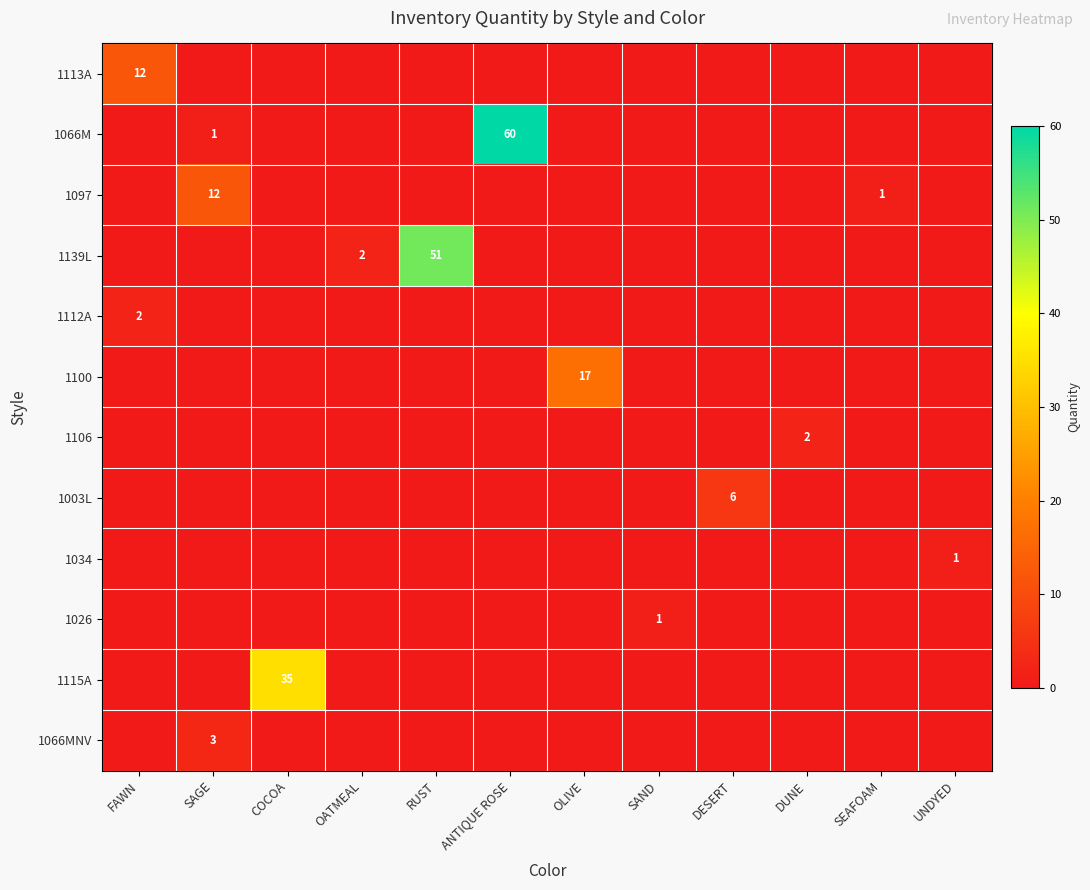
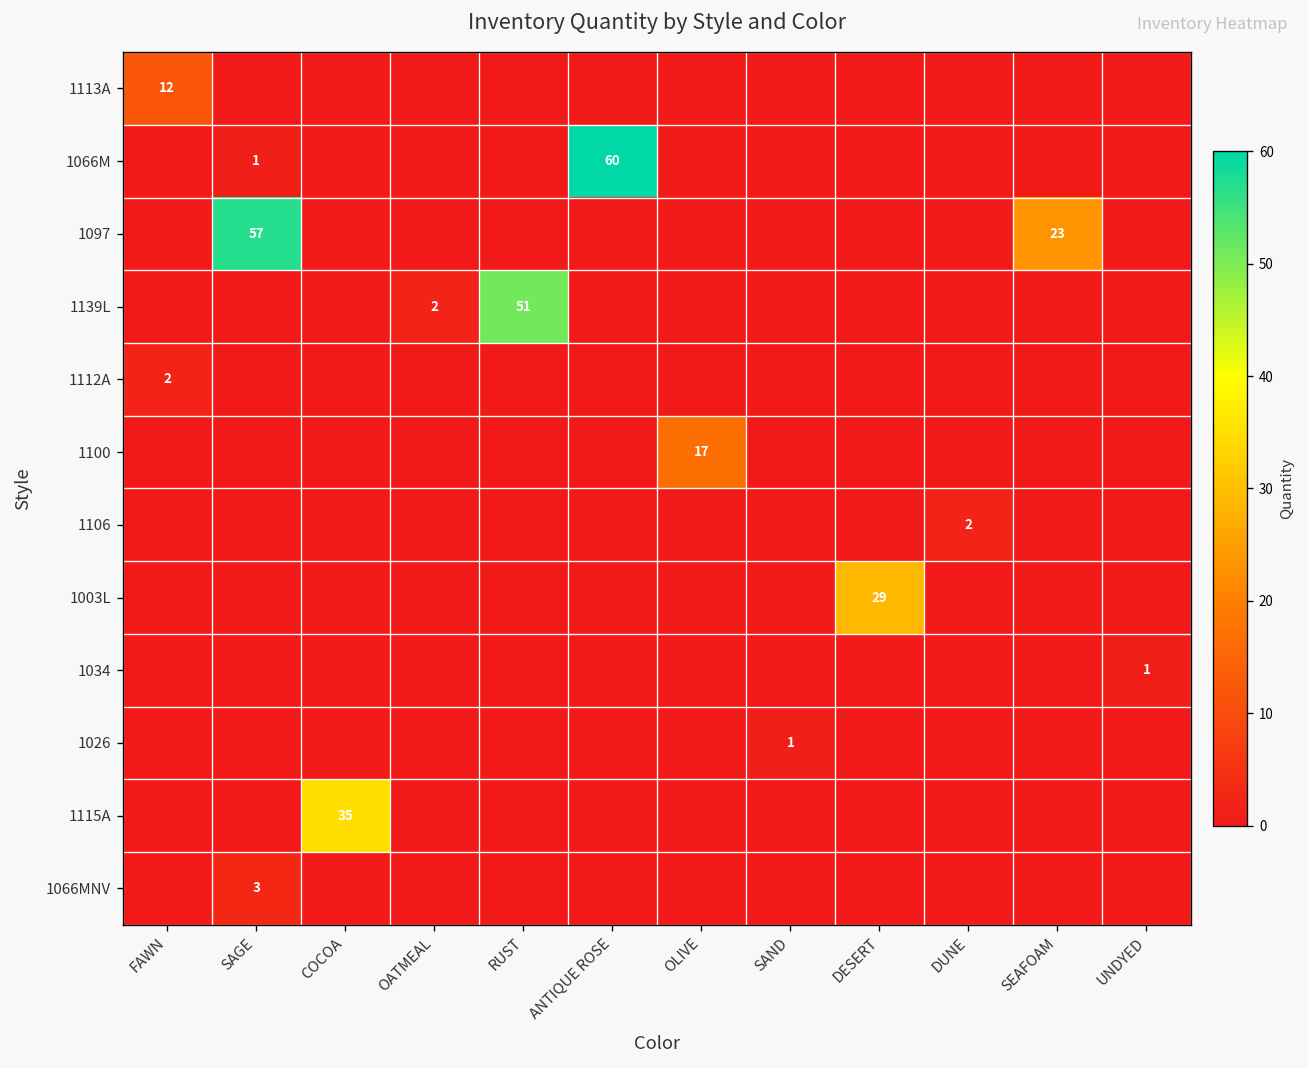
  {
    "1113A": {
      "FAWN": 12
    },
    "1066M": {
      "SAGE": 1,
      "ANTIQUE ROSE": 60
    },
    "1097": {
-     "SAGE": 12,
-     "SEAFOAM": 1
+     "SAGE": 57,
+     "SEAFOAM": 23
    },
    "1139L": {
      "OATMEAL": 2,
      "RUST": 51
    },
    "1112A": {
      "FAWN": 2
    },
    "1100": {
      "OLIVE": 17
    },
    "1106": {
      "DUNE": 2
    },
    "1003L": {
-     "DESERT": 6
+     "DESERT": 29
    },
    "1034": {
      "UNDYED": 1
    },
    "1026": {
      "SAND": 1
    },
    "1115A": {
      "COCOA": 35
    },
    "1066MNV": {
      "SAGE": 3
    }
  }
